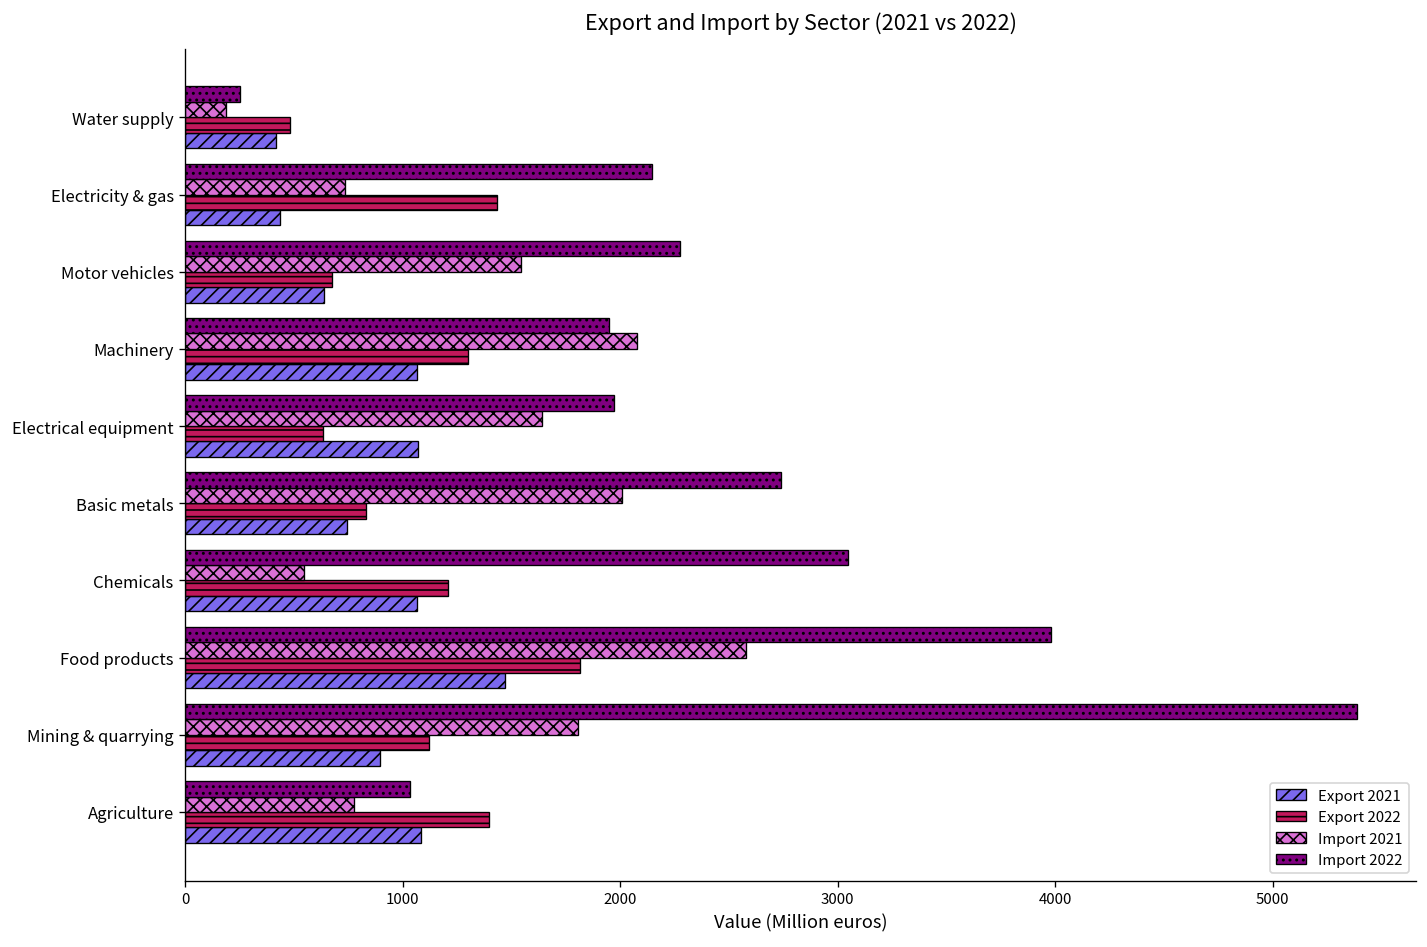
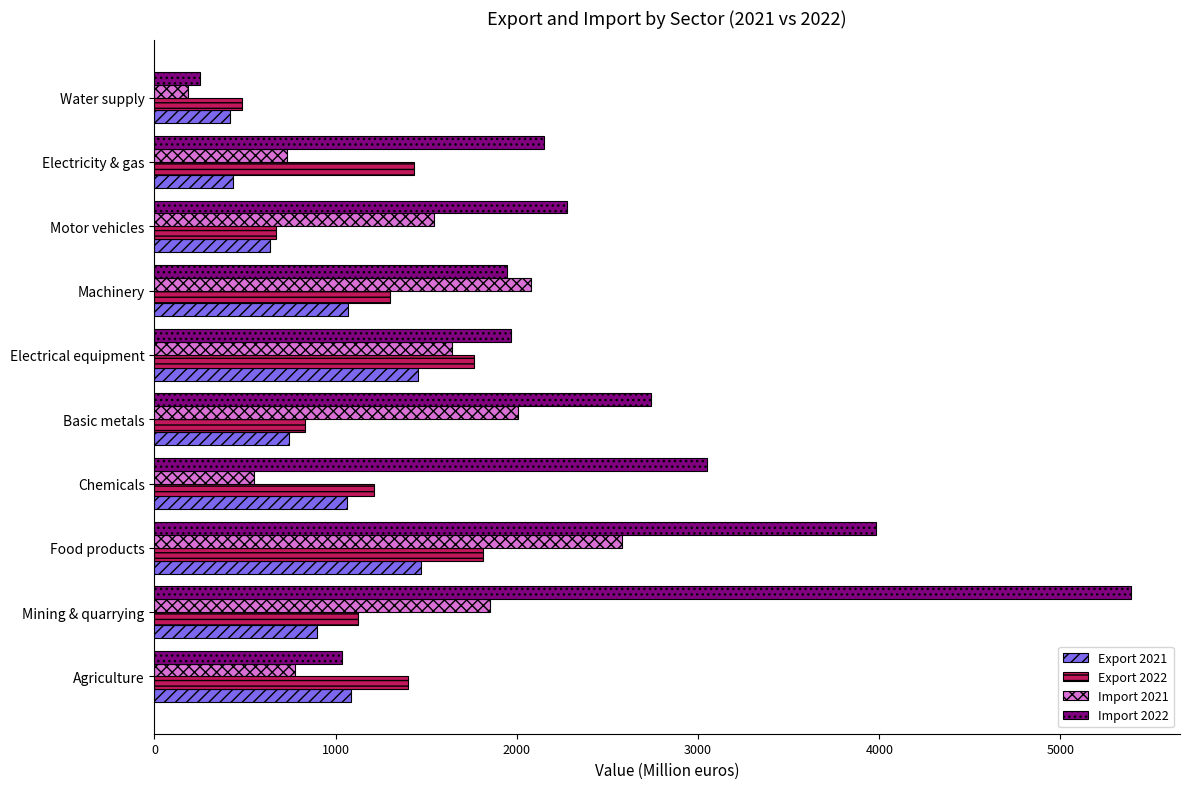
  {
    "Export 2021": {
      "Water supply": 420,
      "Electricity & gas": 430,
      "Motor vehicles": 640,
      "Machinery": 1070,
-     "Electrical equipment": 1070,
+     "Electrical equipment": 1450,
      "Basic metals": 740,
      "Chemicals": 1060,
      "Food products": 1470,
      "Mining & quarrying": 900,
      "Agriculture": 1090
    },
    "Export 2022": {
      "Water supply": 480,
      "Electricity & gas": 1430,
      "Motor vehicles": 670,
      "Machinery": 1300,
-     "Electrical equipment": 630,
+     "Electrical equipment": 1770,
      "Basic metals": 830,
      "Chemicals": 1210,
      "Food products": 1810,
      "Mining & quarrying": 1120,
      "Agriculture": 1400
    },
    "Import 2021": {
      "Water supply": 190,
      "Electricity & gas": 730,
      "Motor vehicles": 1540,
      "Machinery": 2080,
      "Electrical equipment": 1640,
      "Basic metals": 2010,
      "Chemicals": 550,
      "Food products": 2580,
-     "Mining & quarrying": 1810,
+     "Mining & quarrying": 1850,
      "Agriculture": 770
    },
    "Import 2022": {
      "Water supply": 250,
      "Electricity & gas": 2150,
      "Motor vehicles": 2270,
      "Machinery": 1950,
      "Electrical equipment": 1970,
      "Basic metals": 2740,
      "Chemicals": 3050,
      "Food products": 3980,
      "Mining & quarrying": 5390,
      "Agriculture": 1030
    }
  }
